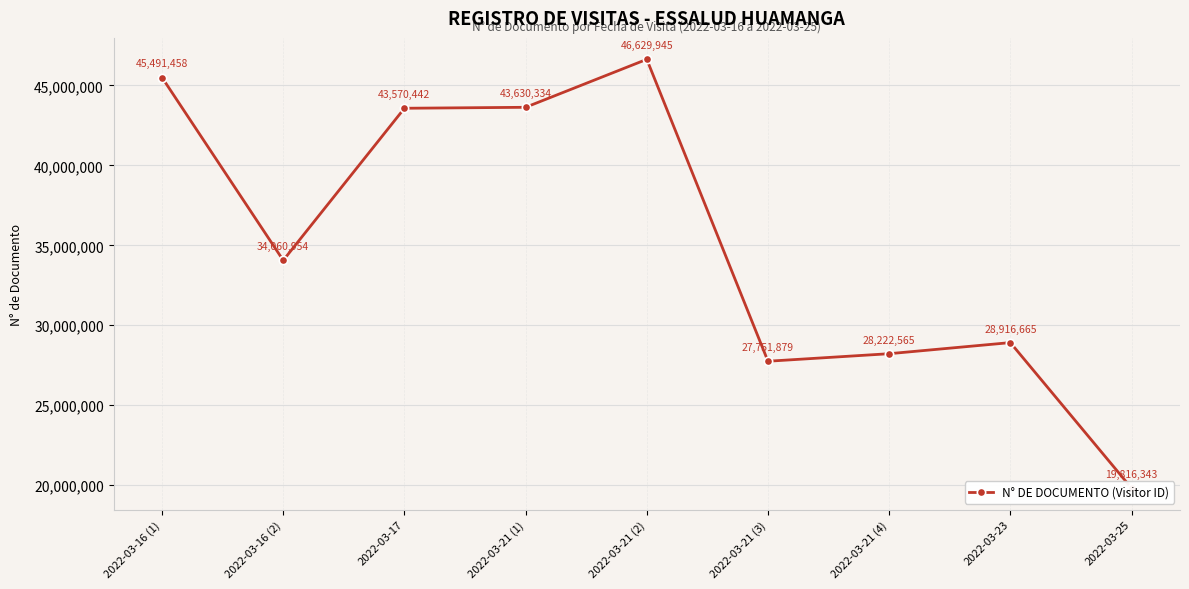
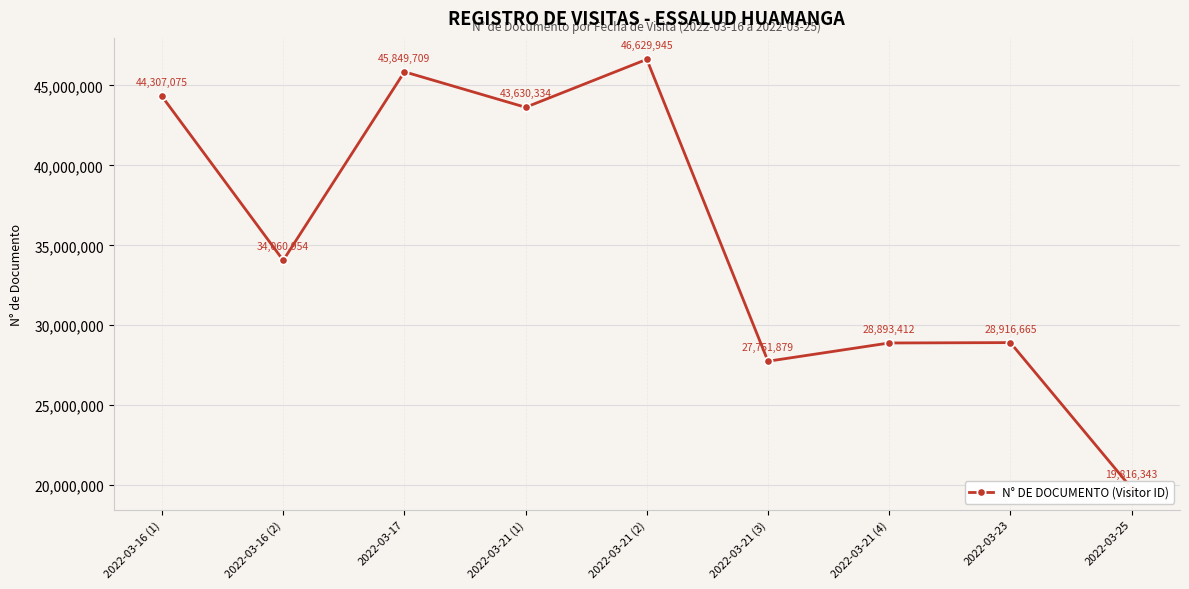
  {
-   "2022-03-16 (1)": "45,491,458",
+   "2022-03-16 (1)": "44,307,075",
    "2022-03-16 (2)": "34,060,954",
-   "2022-03-17": "43,570,442",
+   "2022-03-17": "45,849,709",
    "2022-03-21 (1)": "43,630,334",
    "2022-03-21 (2)": "46,629,945",
    "2022-03-21 (3)": "27,751,879",
-   "2022-03-21 (4)": "28,222,565",
+   "2022-03-21 (4)": "28,893,412",
    "2022-03-23": "28,916,665"
  }
